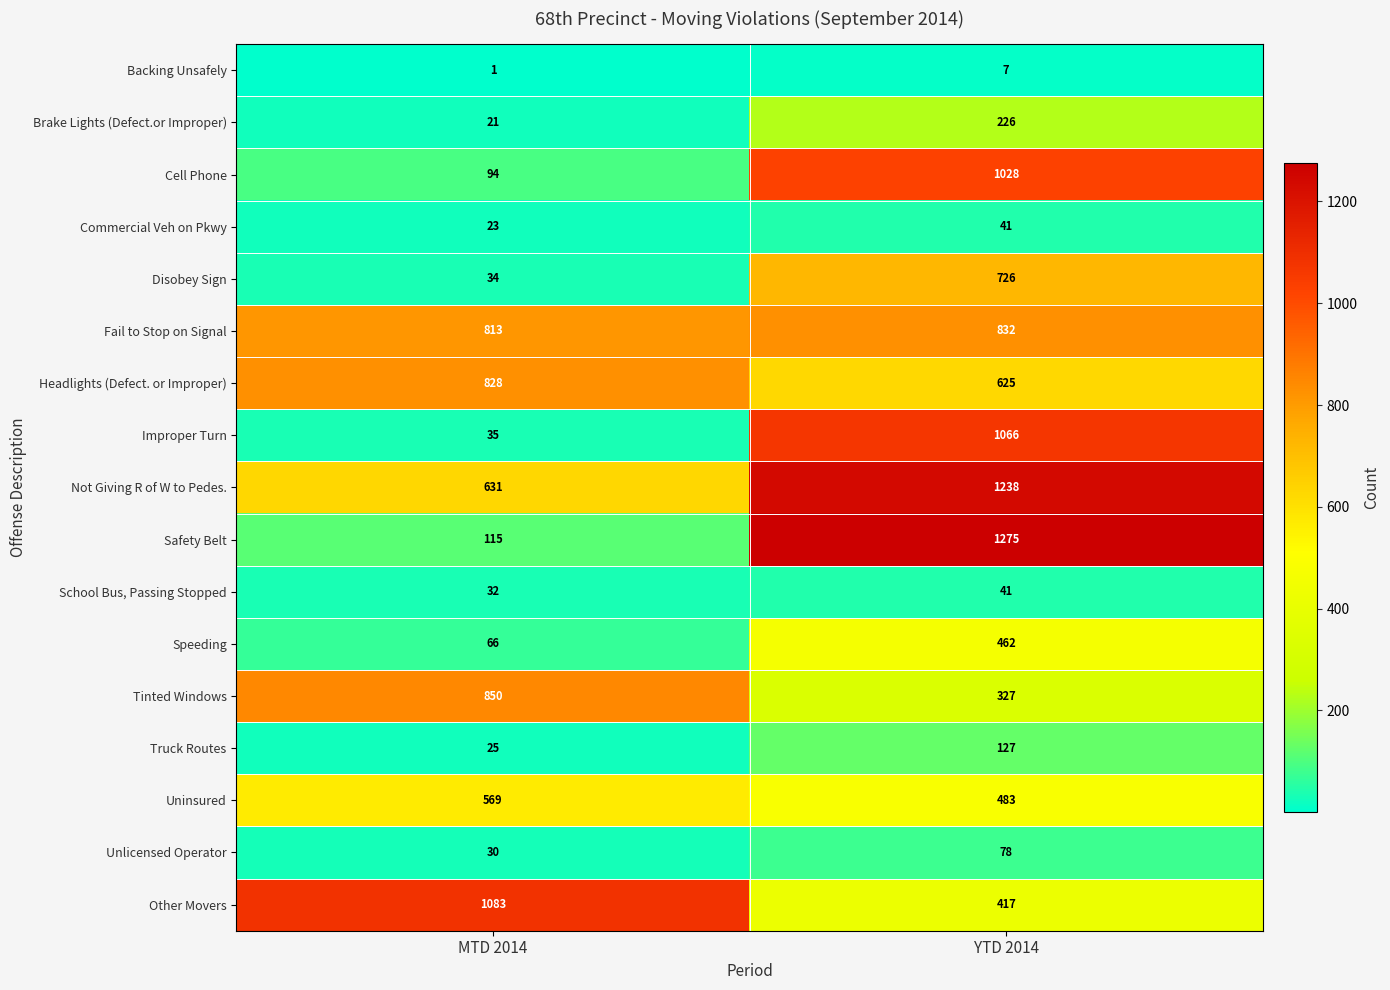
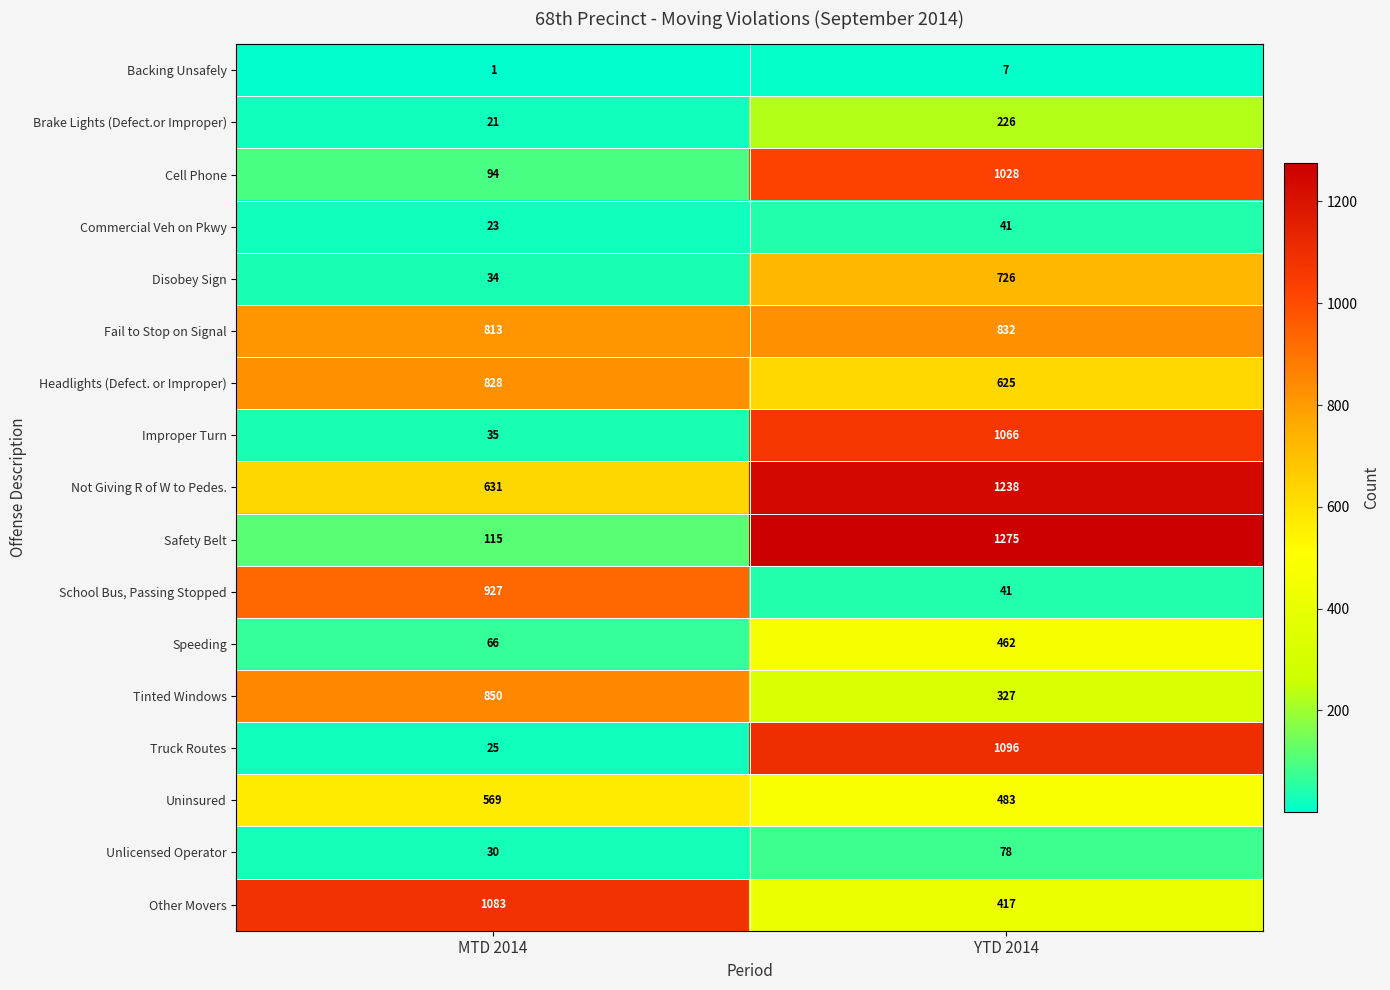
  {
    "Backing Unsafely": {
      "MTD 2014": 1,
      "YTD 2014": 7
    },
    "Brake Lights (Defect.or Improper)": {
      "MTD 2014": 21,
      "YTD 2014": 226
    },
    "Cell Phone": {
      "MTD 2014": 94,
      "YTD 2014": 1028
    },
    "Commercial Veh on Pkwy": {
      "MTD 2014": 23,
      "YTD 2014": 41
    },
    "Disobey Sign": {
      "MTD 2014": 34,
      "YTD 2014": 726
    },
    "Fail to Stop on Signal": {
      "MTD 2014": 813,
      "YTD 2014": 832
    },
    "Headlights (Defect. or Improper)": {
      "MTD 2014": 828,
      "YTD 2014": 625
    },
    "Improper Turn": {
      "MTD 2014": 35,
      "YTD 2014": 1066
    },
    "Not Giving R of W to Pedes.": {
      "MTD 2014": 631,
      "YTD 2014": 1238
    },
    "Safety Belt": {
      "MTD 2014": 115,
      "YTD 2014": 1275
    },
    "School Bus, Passing Stopped": {
-     "MTD 2014": 32,
+     "MTD 2014": 927,
      "YTD 2014": 41
    },
    "Speeding": {
      "MTD 2014": 66,
      "YTD 2014": 462
    },
    "Tinted Windows": {
      "MTD 2014": 850,
      "YTD 2014": 327
    },
    "Truck Routes": {
      "MTD 2014": 25,
-     "YTD 2014": 127
+     "YTD 2014": 1096
    },
    "Uninsured": {
      "MTD 2014": 569,
      "YTD 2014": 483
    },
    "Unlicensed Operator": {
      "MTD 2014": 30,
      "YTD 2014": 78
    },
    "Other Movers": {
      "MTD 2014": 1083,
      "YTD 2014": 417
    }
  }
